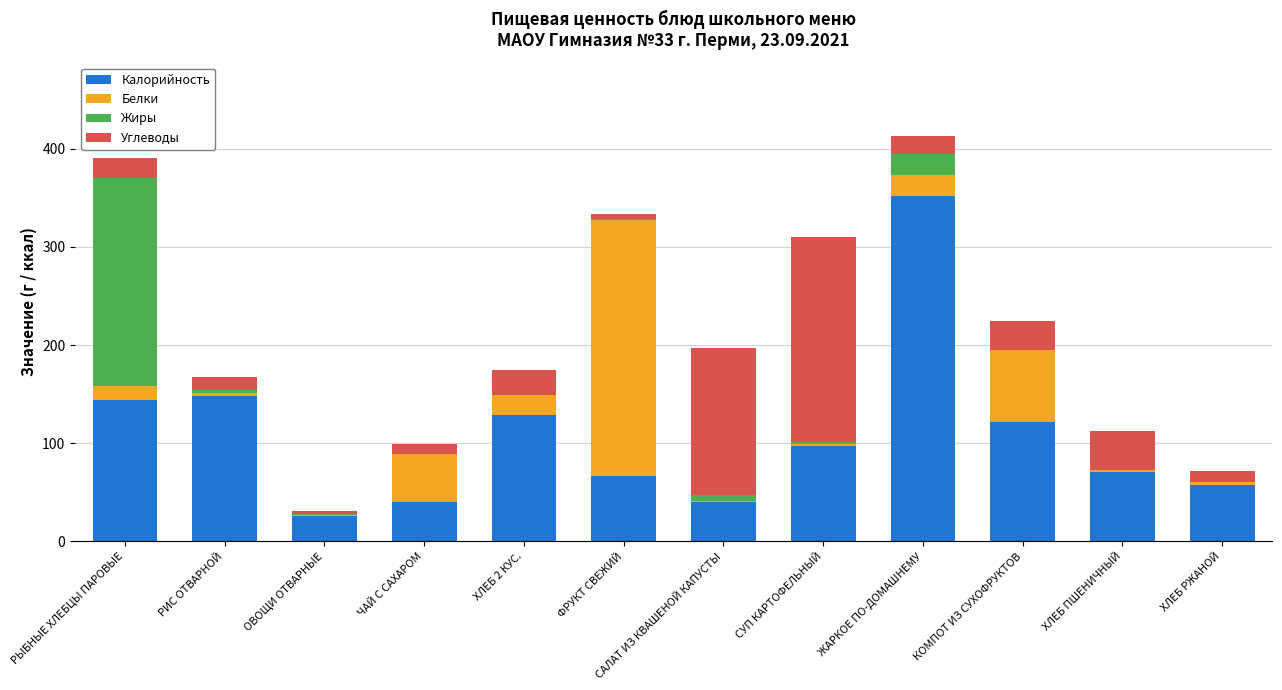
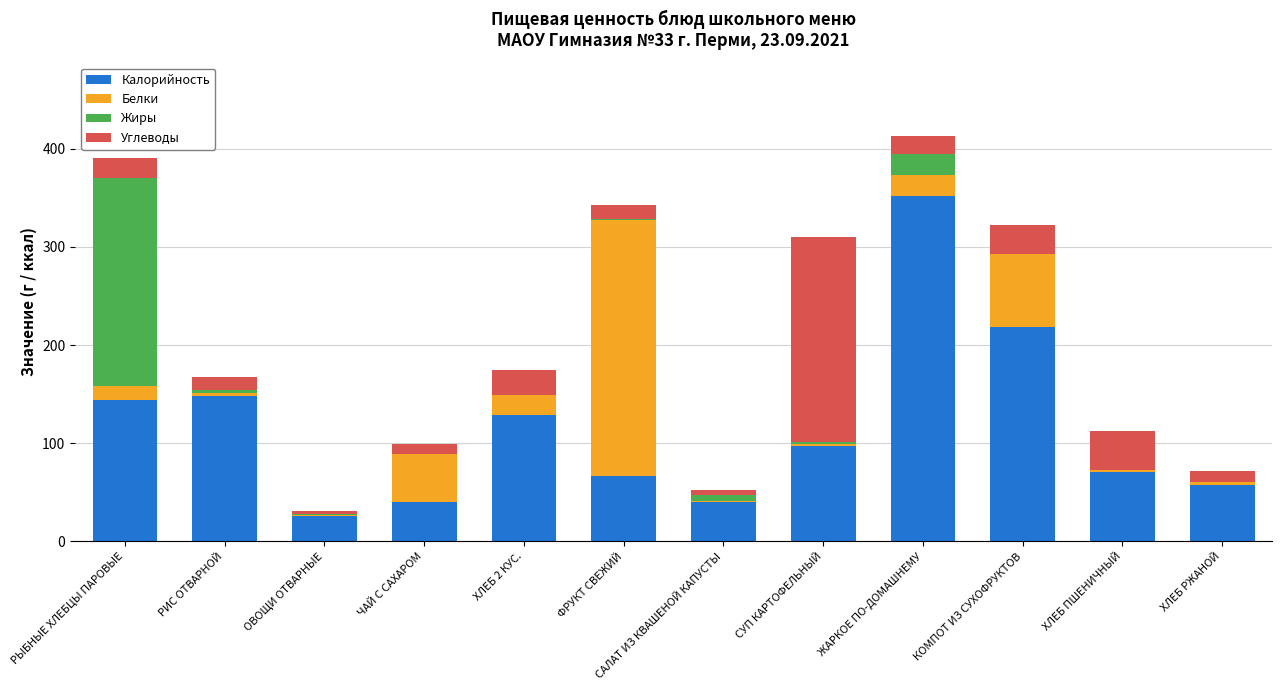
  {
    "Калорийность": {
      "РЫБНЫЕ ХЛЕБЦЫ ПАРОВЫЕ": 140,
      "РИС ОТВАРНОЙ": 150,
      "ОВОЩИ ОТВАРНЫЕ": 30,
      "ЧАЙ С САХАРОМ": 40,
      "ХЛЕБ 2 КУС.": 130,
      "ФРУКТ СВЕЖИЙ": 70,
      "САЛАТ ИЗ КВАШЕНОЙ КАПУСТЫ": 40,
      "СУП КАРТОФЕЛЬНЫЙ": 100,
      "ЖАРКОЕ ПО-ДОМАШНЕМУ": 350,
-     "КОМПОТ ИЗ СУХОФРУКТОВ": 120,
+     "КОМПОТ ИЗ СУХОФРУКТОВ": 220,
      "ХЛЕБ ПШЕНИЧНЫЙ": 70,
      "ХЛЕБ РЖАНОЙ": 60
    },
    "Белки": {
      "РЫБНЫЕ ХЛЕБЦЫ ПАРОВЫЕ": 10,
      "ЧАЙ С САХАРОМ": 50,
      "ХЛЕБ 2 КУС.": 20,
      "ФРУКТ СВЕЖИЙ": 260,
      "ЖАРКОЕ ПО-ДОМАШНЕМУ": 20,
      "КОМПОТ ИЗ СУХОФРУКТОВ": 70
    },
    "Жиры": {
      "РЫБНЫЕ ХЛЕБЦЫ ПАРОВЫЕ": 210,
      "РИС ОТВАРНОЙ": 0,
      "ЧАЙ С САХАРОМ": 0,
      "САЛАТ ИЗ КВАШЕНОЙ КАПУСТЫ": 10,
      "ЖАРКОЕ ПО-ДОМАШНЕМУ": 20
    },
    "Углеводы": {
      "РЫБНЫЕ ХЛЕБЦЫ ПАРОВЫЕ": 20,
      "РИС ОТВАРНОЙ": 10,
      "ЧАЙ С САХАРОМ": 10,
      "ХЛЕБ 2 КУС.": 30,
-     "ФРУКТ СВЕЖИЙ": 5,
-     "САЛАТ ИЗ КВАШЕНОЙ КАПУСТЫ": 150,
+     "ФРУКТ СВЕЖИЙ": 15,
+     "САЛАТ ИЗ КВАШЕНОЙ КАПУСТЫ": 0,
      "СУП КАРТОФЕЛЬНЫЙ": 210,
      "ЖАРКОЕ ПО-ДОМАШНЕМУ": 20,
      "КОМПОТ ИЗ СУХОФРУКТОВ": 30,
      "ХЛЕБ ПШЕНИЧНЫЙ": 40,
      "ХЛЕБ РЖАНОЙ": 10
    }
  }
